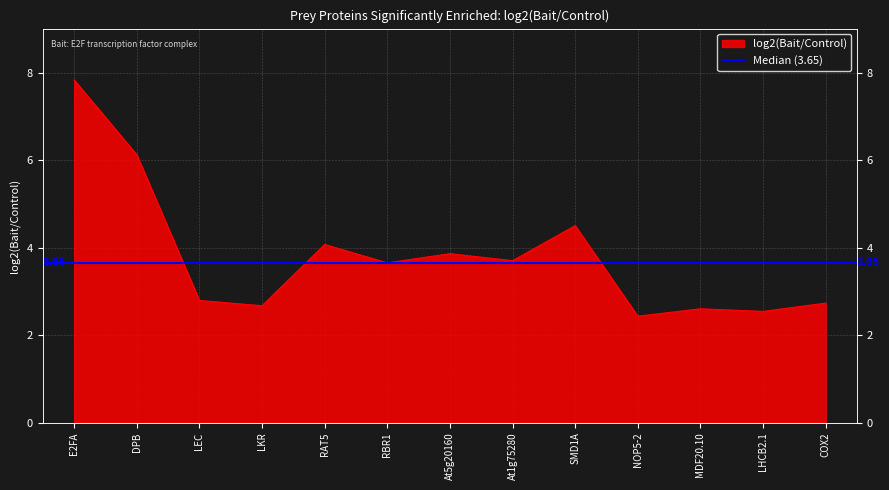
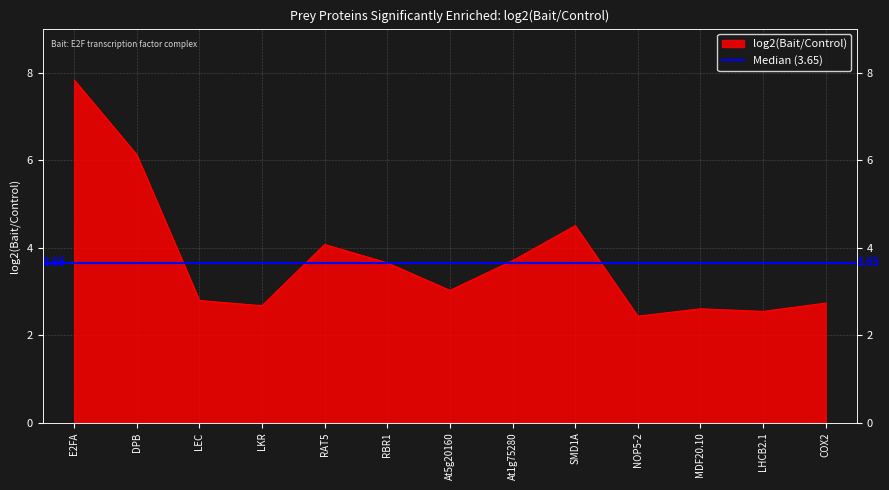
  {
    "E2FA": 7.8,
    "DPB": 6.1,
    "LEC": 2.8,
    "LKR": 2.7,
    "RAT5": 4.1,
    "RBR1": 3.7,
-   "At5g20160": 3.9,
+   "At5g20160": 3.0,
    "At1g75280": 3.7,
    "SMD1A": 4.5,
    "NOP5-2": 2.4,
    "MDF20.10": 2.6,
    "LHCB2.1": 2.5,
    "COX2": 2.7
  }
